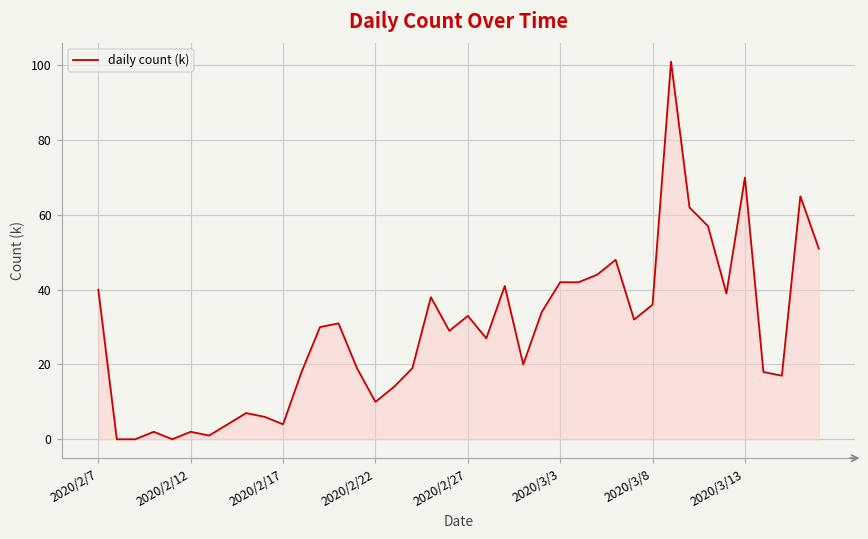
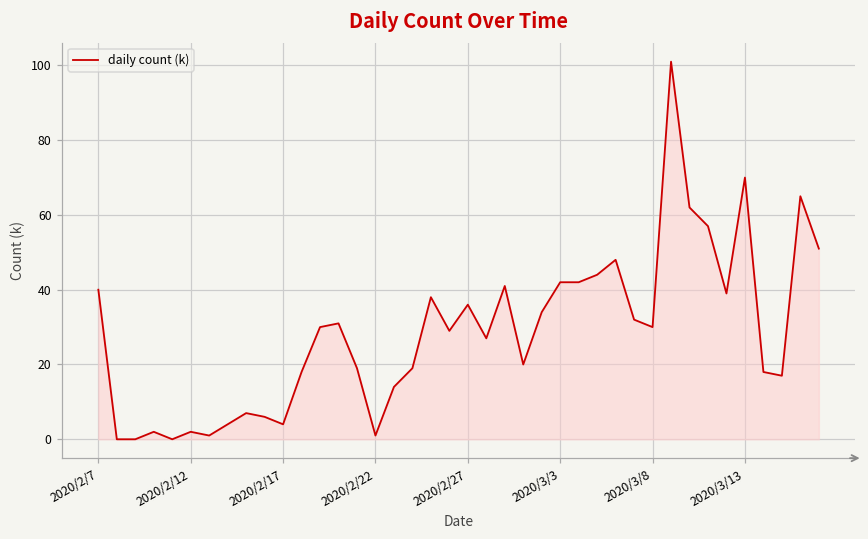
  {
    "2020/2/7": 40,
    "2020/2/12": 2,
    "2020/2/17": 4,
-   "2020/2/22": 10,
-   "2020/2/27": 33,
+   "2020/2/22": 1,
+   "2020/2/27": 36,
    "2020/3/3": 42,
-   "2020/3/8": 36,
+   "2020/3/8": 30,
    "2020/3/13": 70
  }
